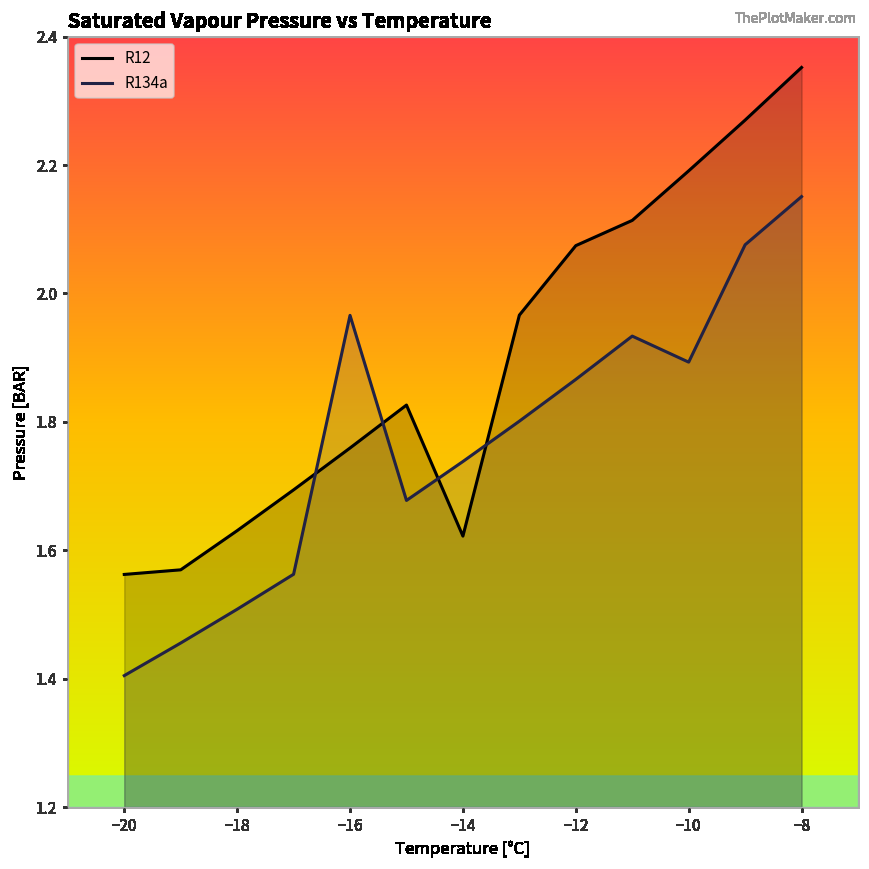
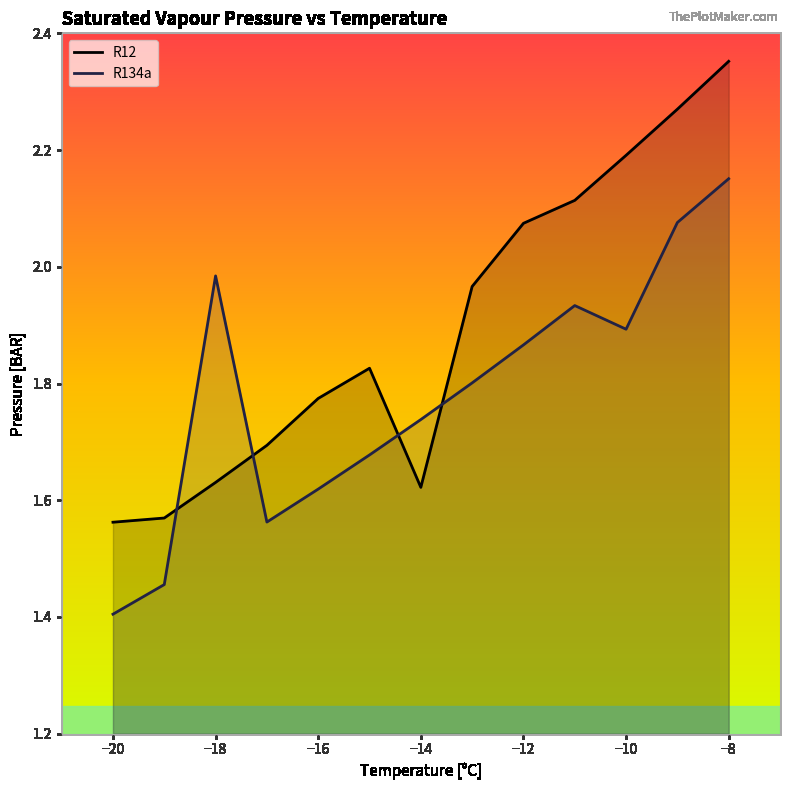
  {
    "R12": {
      "−20": 1.56,
      "−18": 1.63,
-     "−16": 1.76,
+     "−16": 1.77,
      "−14": 1.62,
      "−12": 2.07,
      "−10": 2.19,
      "−8": 2.35
    },
    "R134a": {
      "−20": 1.40,
-     "−18": 1.51,
-     "−16": 1.97,
+     "−18": 1.98,
+     "−16": 1.62,
      "−14": 1.74,
      "−12": 1.87,
      "−10": 1.89,
      "−8": 2.15
    }
  }
